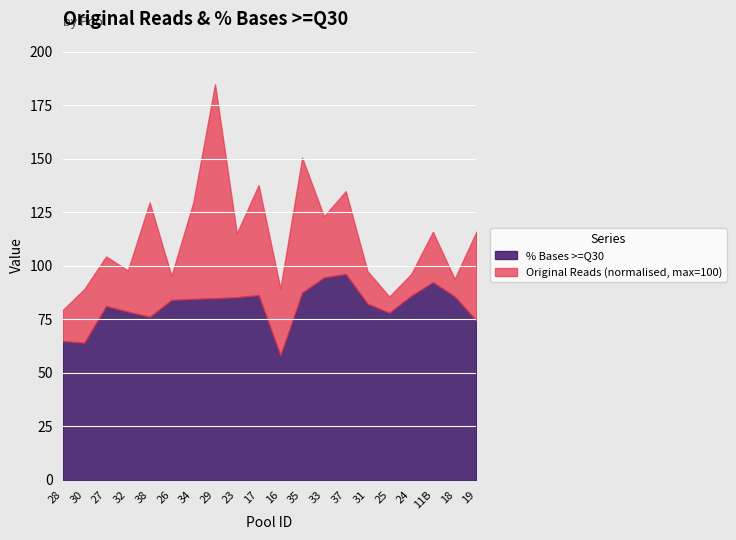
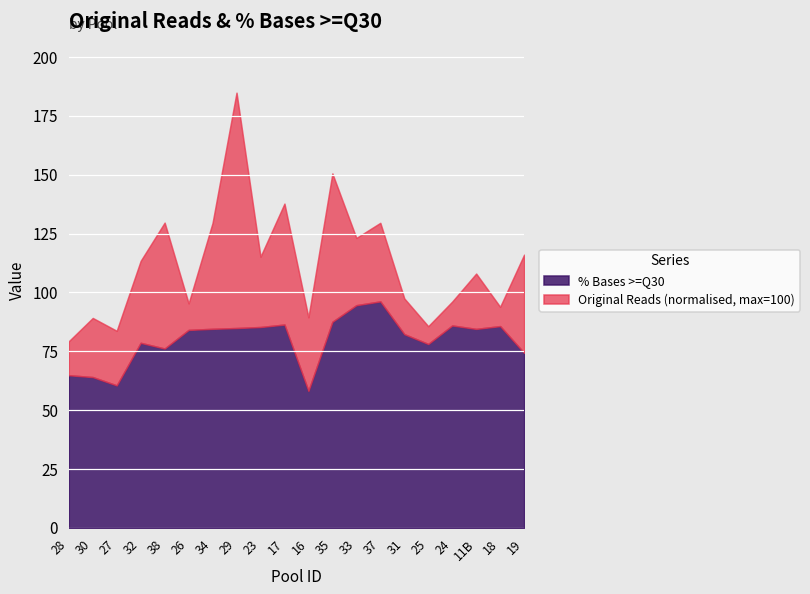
  {
    "% Bases >=Q30": {
      "28": 65,
      "30": 64,
-     "27": 81,
+     "27": 61,
      "32": 79,
      "38": 76,
      "26": 84,
      "34": 85,
      "29": 85,
      "23": 85,
      "17": 86,
      "16": 58,
      "35": 88,
      "33": 95,
      "37": 96,
      "31": 82,
      "25": 78,
      "24": 86,
-     "11B": 92,
+     "11B": 85,
      "18": 86,
      "19": 74
    },
    "Original Reads (normalised, max=100)": {
      "28": 14,
      "30": 25,
      "27": 23,
-     "32": 19,
+     "32": 35,
      "38": 53,
      "26": 11,
      "34": 45,
      "29": 100,
      "23": 30,
      "17": 51,
      "16": 31,
      "35": 63,
      "33": 29,
-     "37": 39,
+     "37": 33,
      "31": 15,
      "25": 8,
      "24": 10,
      "11B": 24,
      "18": 8,
      "19": 42
    }
  }
